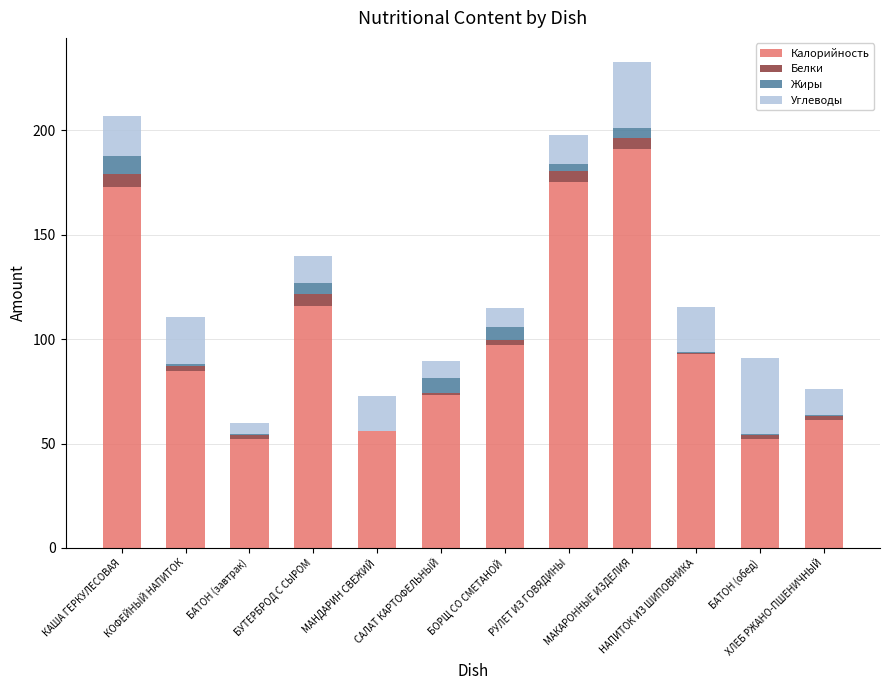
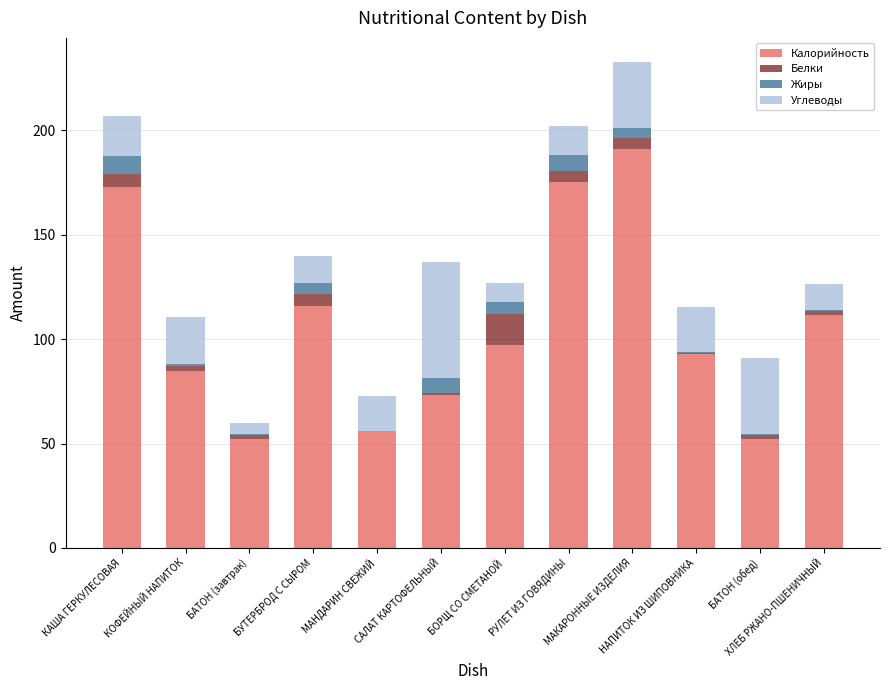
  {
    "Калорийность": {
      "КАША ГЕРКУЛЕСОВАЯ": 173,
      "КОФЕЙНЫЙ НАПИТОК": 85,
      "БАТОН (завтрак)": 52,
      "БУТЕРБРОД С СЫРОМ": 116,
      "МАНДАРИН СВЕЖИЙ": 56,
      "САЛАТ КАРТОФЕЛЬНЫЙ": 73,
      "БОРЩ СО СМЕТАНОЙ": 97,
      "РУЛЕТ ИЗ ГОВЯДИНЫ": 175,
      "МАКАРОННЫЕ ИЗДЕЛИЯ": 191,
      "НАПИТОК ИЗ ШИПОВНИКА": 93,
      "БАТОН (обед)": 52,
-     "ХЛЕБ РЖАНО-ПШЕНИЧНЫЙ": 61
+     "ХЛЕБ РЖАНО-ПШЕНИЧНЫЙ": 112
    },
    "Белки": {
      "КАША ГЕРКУЛЕСОВАЯ": 6,
      "КОФЕЙНЫЙ НАПИТОК": 2,
      "БАТОН (завтрак)": 2,
      "БУТЕРБРОД С СЫРОМ": 6,
-     "БОРЩ СО СМЕТАНОЙ": 3,
+     "БОРЩ СО СМЕТАНОЙ": 15,
      "РУЛЕТ ИЗ ГОВЯДИНЫ": 6,
      "МАКАРОННЫЕ ИЗДЕЛИЯ": 6,
      "БАТОН (обед)": 2,
      "ХЛЕБ РЖАНО-ПШЕНИЧНЫЙ": 2
    },
    "Жиры": {
      "КАША ГЕРКУЛЕСОВАЯ": 9,
      "КОФЕЙНЫЙ НАПИТОК": 1,
      "БУТЕРБРОД С СЫРОМ": 5,
      "МАНДАРИН СВЕЖИЙ": 0,
      "САЛАТ КАРТОФЕЛЬНЫЙ": 8,
      "БОРЩ СО СМЕТАНОЙ": 6,
-     "РУЛЕТ ИЗ ГОВЯДИНЫ": 3,
+     "РУЛЕТ ИЗ ГОВЯДИНЫ": 8,
      "МАКАРОННЫЕ ИЗДЕЛИЯ": 5
    },
    "Углеводы": {
      "КАША ГЕРКУЛЕСОВАЯ": 19,
      "КОФЕЙНЫЙ НАПИТОК": 22,
      "БАТОН (завтрак)": 5,
      "БУТЕРБРОД С СЫРОМ": 13,
      "МАНДАРИН СВЕЖИЙ": 17,
-     "САЛАТ КАРТОФЕЛЬНЫЙ": 8,
+     "САЛАТ КАРТОФЕЛЬНЫЙ": 55,
      "БОРЩ СО СМЕТАНОЙ": 9,
      "РУЛЕТ ИЗ ГОВЯДИНЫ": 14,
      "МАКАРОННЫЕ ИЗДЕЛИЯ": 31,
      "НАПИТОК ИЗ ШИПОВНИКА": 22,
      "БАТОН (обед)": 37,
      "ХЛЕБ РЖАНО-ПШЕНИЧНЫЙ": 13
    }
  }
